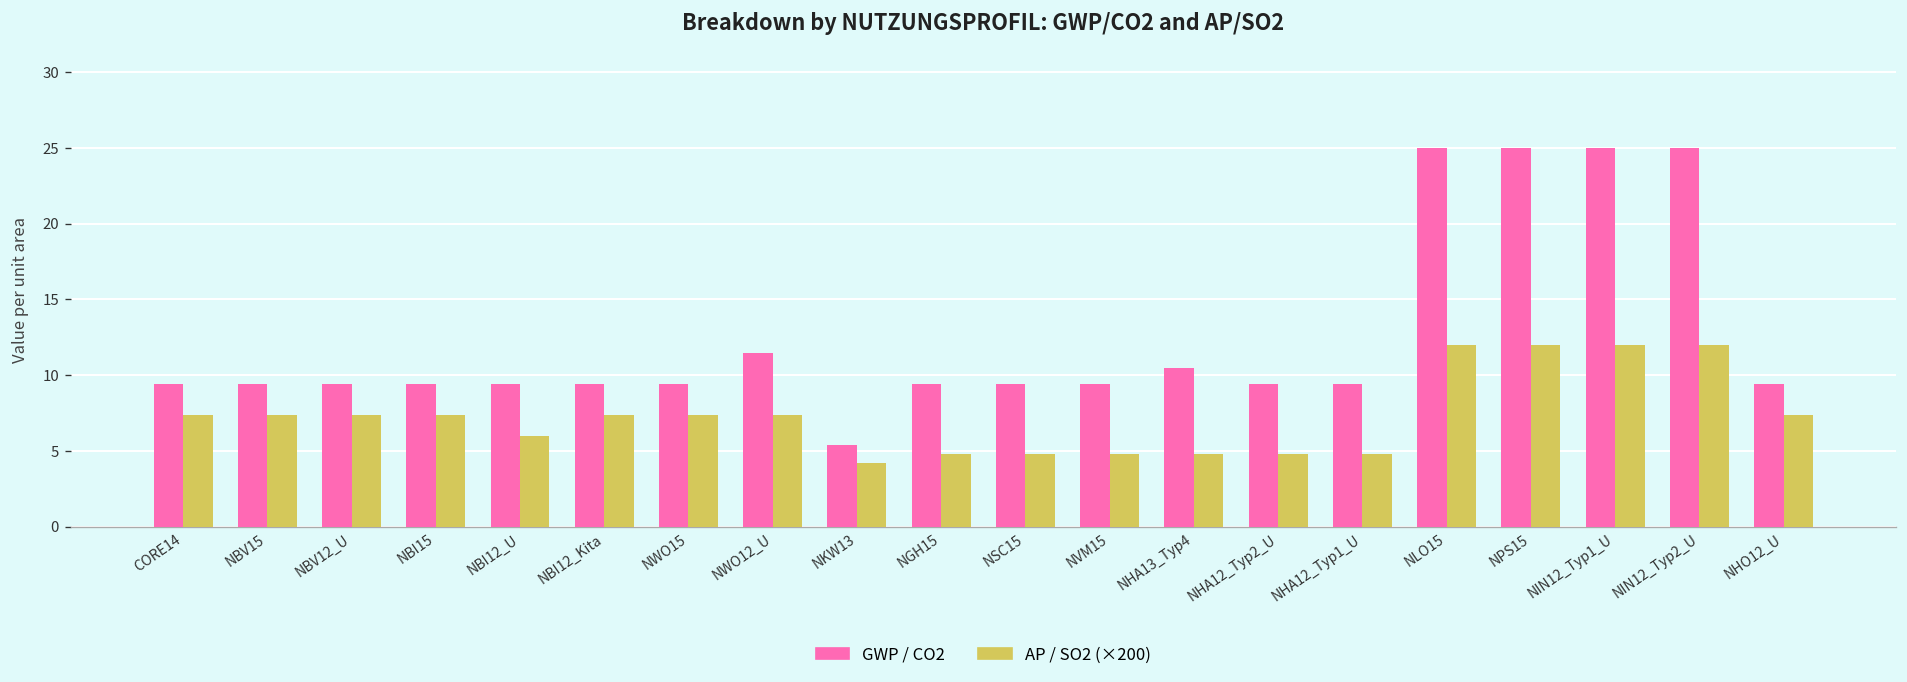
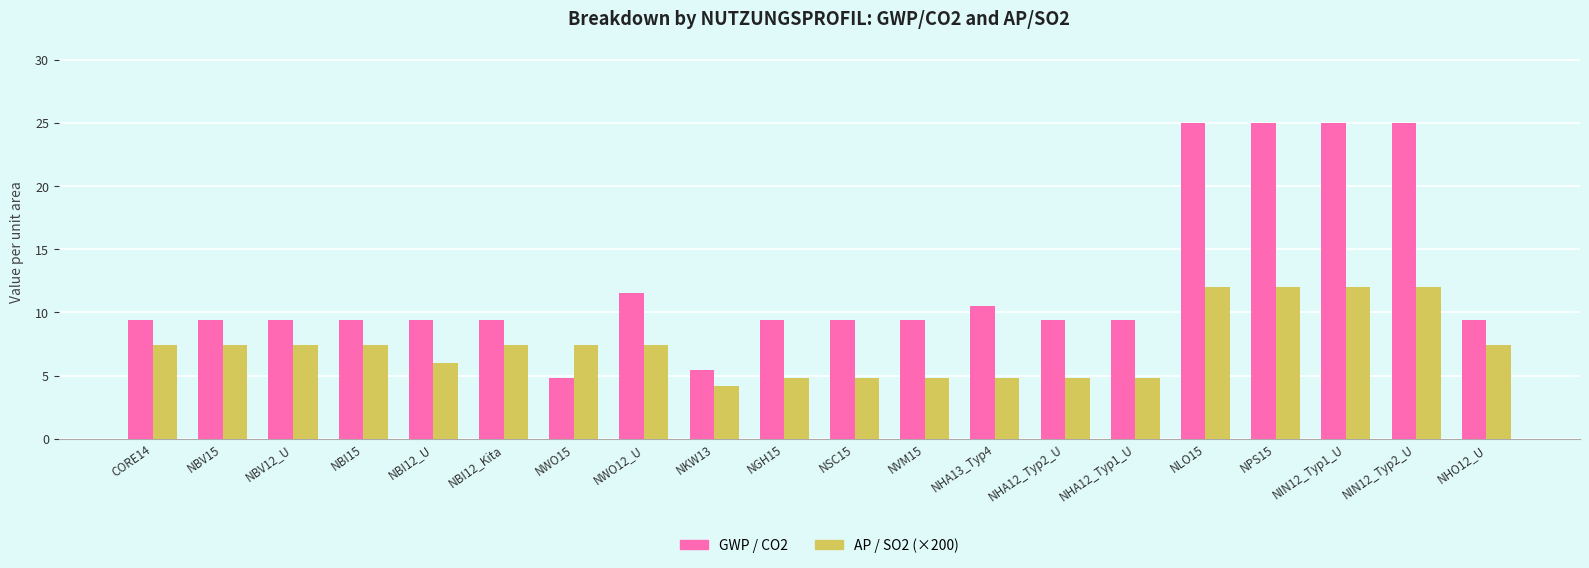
  {
    "GWP / CO2": {
      "CORE14": 9.4,
      "NBV15": 9.4,
      "NBV12_U": 9.4,
      "NBI15": 9.4,
      "NBI12_U": 9.4,
      "NBI12_Kita": 9.4,
-     "NWO15": 9.4,
+     "NWO15": 4.8,
      "NWO12_U": 11.5,
      "NKW13": 5.4,
      "NGH15": 9.4,
      "NSC15": 9.4,
      "NVM15": 9.4,
      "NHA13_Typ4": 10.5,
      "NHA12_Typ2_U": 9.4,
      "NHA12_Typ1_U": 9.4,
      "NLO15": 25.0,
      "NPS15": 25.0,
      "NIN12_Typ1_U": 25.0,
      "NIN12_Typ2_U": 25.0,
      "NHO12_U": 9.4
    },
    "AP / SO2 (×200)": {
      "CORE14": 7.4,
      "NBV15": 7.4,
      "NBV12_U": 7.4,
      "NBI15": 7.4,
      "NBI12_U": 6.0,
      "NBI12_Kita": 7.4,
      "NWO15": 7.4,
      "NWO12_U": 7.4,
      "NKW13": 4.2,
      "NGH15": 4.8,
      "NSC15": 4.8,
      "NVM15": 4.8,
      "NHA13_Typ4": 4.8,
      "NHA12_Typ2_U": 4.8,
      "NHA12_Typ1_U": 4.8,
      "NLO15": 12.0,
      "NPS15": 12.0,
      "NIN12_Typ1_U": 12.0,
      "NIN12_Typ2_U": 12.0,
      "NHO12_U": 7.4
    }
  }
